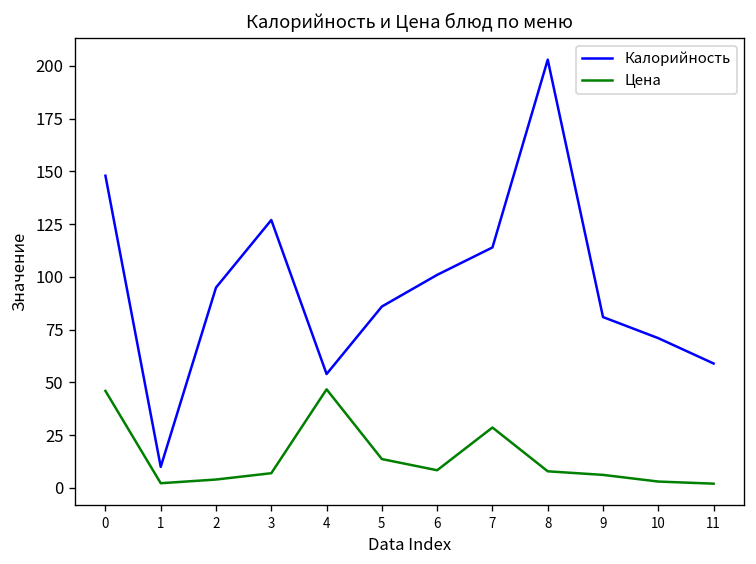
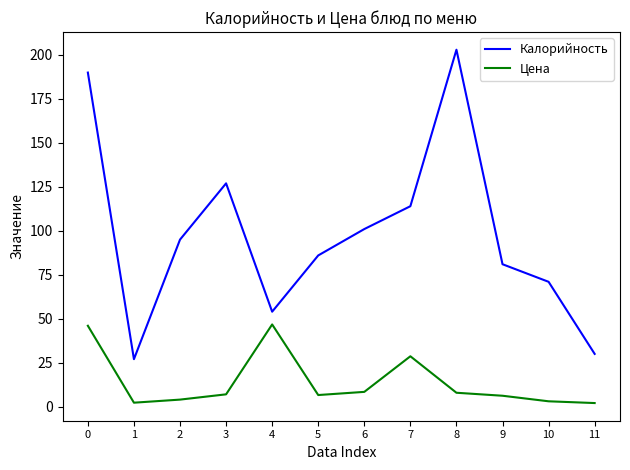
  {
    "Калорийность": {
-     "0": 148,
-     "1": 10,
+     "0": 190,
+     "1": 27,
      "2": 95,
      "3": 127,
      "4": 54,
      "5": 86,
      "6": 101,
      "7": 114,
      "8": 203,
      "9": 81,
      "10": 71,
-     "11": 59
+     "11": 30
    },
    "Цена": {
      "0": 46,
      "1": 2,
      "2": 4,
      "3": 7,
      "4": 47,
-     "5": 14,
+     "5": 7,
      "6": 8,
      "7": 29,
      "8": 8,
      "9": 6,
      "10": 3,
      "11": 2
    }
  }
